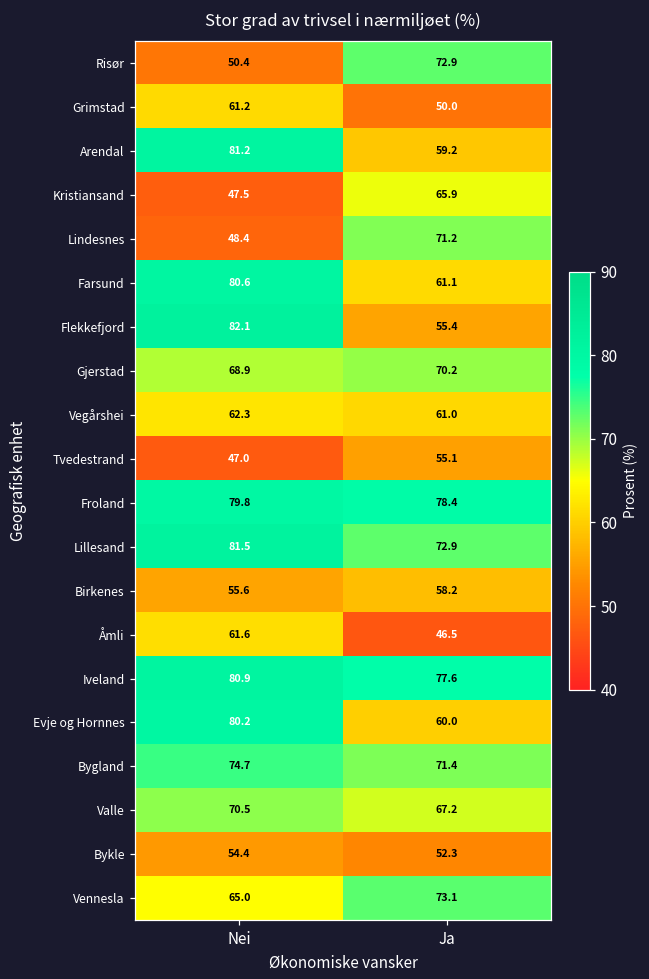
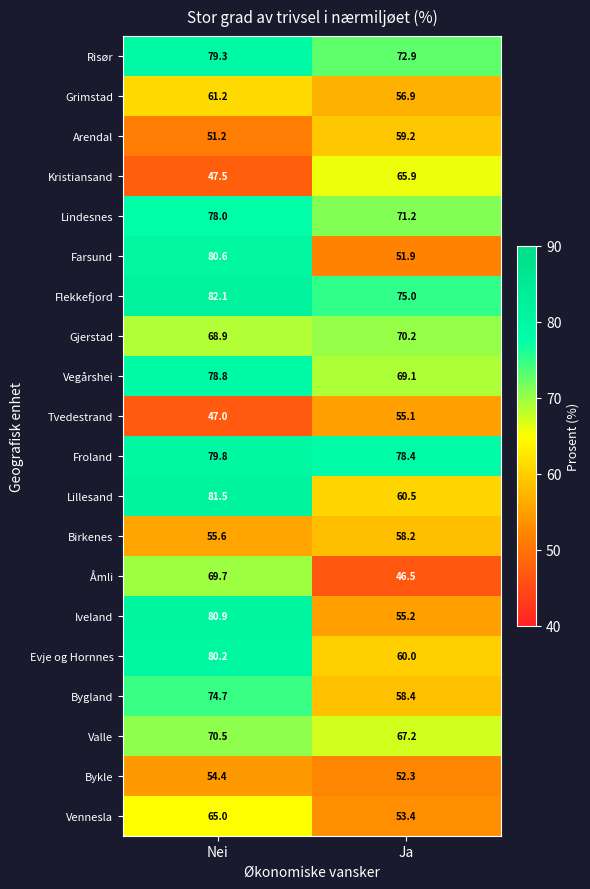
  {
    "Risør": {
-     "Nei": 50.4,
+     "Nei": 79.3,
      "Ja": 72.9
    },
    "Grimstad": {
      "Nei": 61.2,
-     "Ja": 50.0
+     "Ja": 56.9
    },
    "Arendal": {
-     "Nei": 81.2,
+     "Nei": 51.2,
      "Ja": 59.2
    },
    "Kristiansand": {
      "Nei": 47.5,
      "Ja": 65.9
    },
    "Lindesnes": {
-     "Nei": 48.4,
+     "Nei": 78.0,
      "Ja": 71.2
    },
    "Farsund": {
      "Nei": 80.6,
-     "Ja": 61.1
+     "Ja": 51.9
    },
    "Flekkefjord": {
      "Nei": 82.1,
-     "Ja": 55.4
+     "Ja": 75.0
    },
    "Gjerstad": {
      "Nei": 68.9,
      "Ja": 70.2
    },
    "Vegårshei": {
-     "Nei": 62.3,
-     "Ja": 61.0
+     "Nei": 78.8,
+     "Ja": 69.1
    },
    "Tvedestrand": {
      "Nei": 47.0,
      "Ja": 55.1
    },
    "Froland": {
      "Nei": 79.8,
      "Ja": 78.4
    },
    "Lillesand": {
      "Nei": 81.5,
-     "Ja": 72.9
+     "Ja": 60.5
    },
    "Birkenes": {
      "Nei": 55.6,
      "Ja": 58.2
    },
    "Åmli": {
-     "Nei": 61.6,
+     "Nei": 69.7,
      "Ja": 46.5
    },
    "Iveland": {
      "Nei": 80.9,
-     "Ja": 77.6
+     "Ja": 55.2
    },
    "Evje og Hornnes": {
      "Nei": 80.2,
      "Ja": 60.0
    },
    "Bygland": {
      "Nei": 74.7,
-     "Ja": 71.4
+     "Ja": 58.4
    },
    "Valle": {
      "Nei": 70.5,
      "Ja": 67.2
    },
    "Bykle": {
      "Nei": 54.4,
      "Ja": 52.3
    },
    "Vennesla": {
      "Nei": 65.0,
-     "Ja": 73.1
+     "Ja": 53.4
    }
  }
